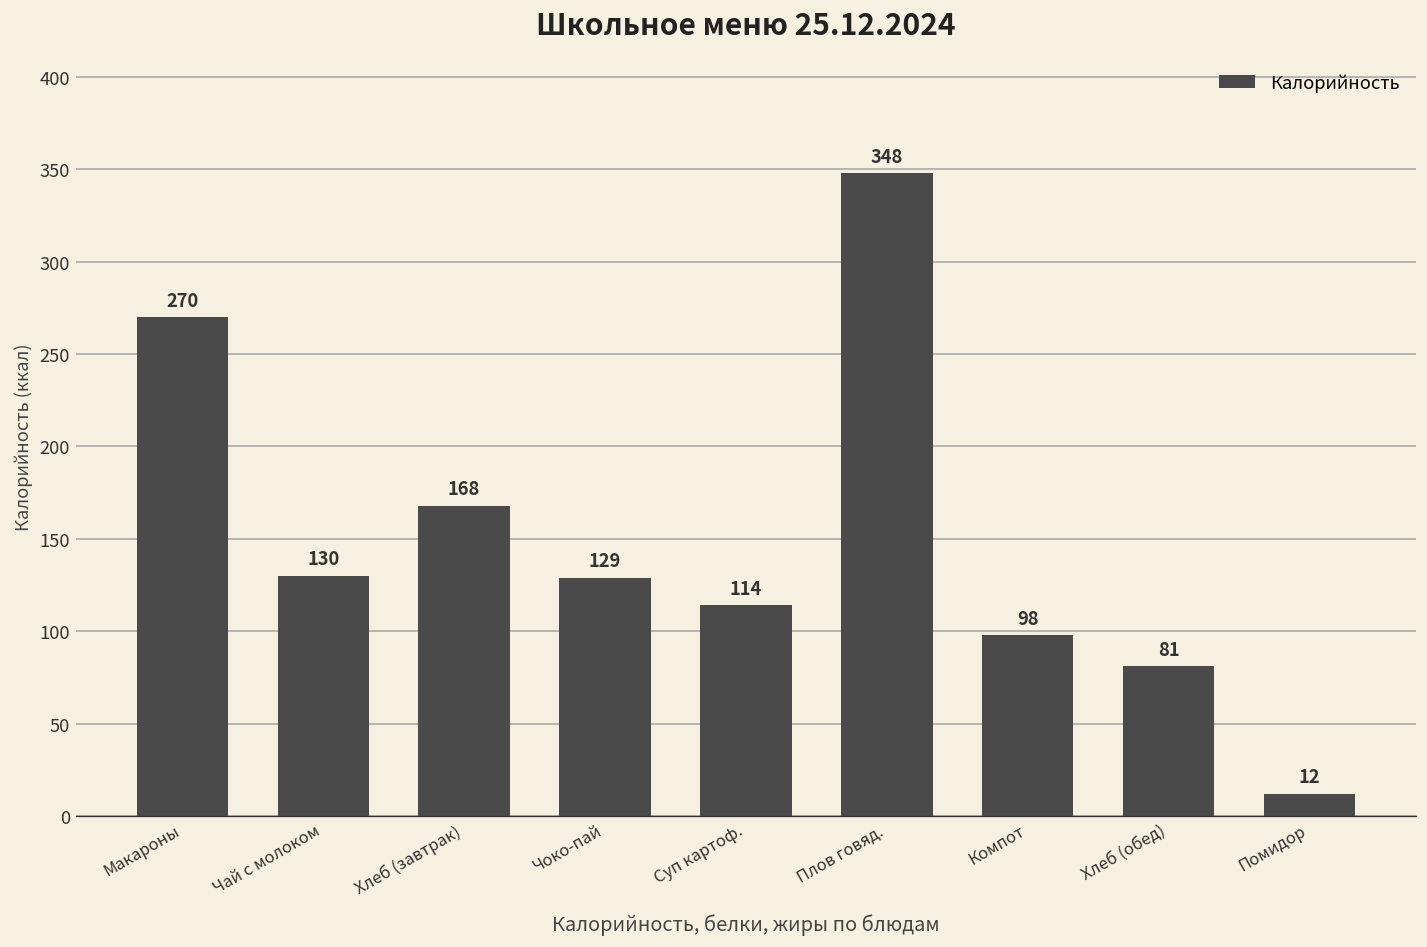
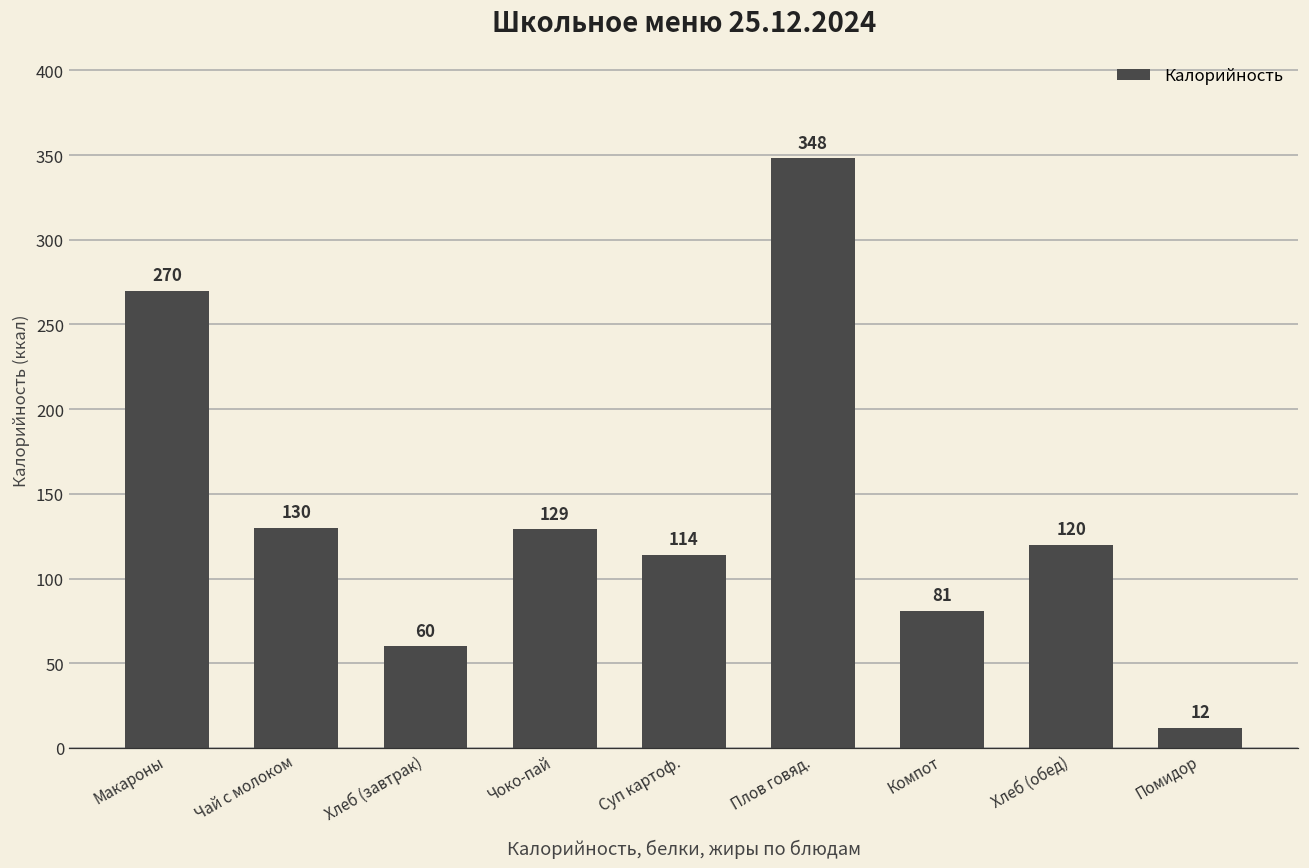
  {
    "Макароны": 270,
    "Чай с молоком": 130,
-   "Хлеб (завтрак)": 168,
+   "Хлеб (завтрак)": 60,
    "Чоко-пай": 129,
    "Суп картоф.": 114,
    "Плов говяд.": 348,
-   "Компот": 98,
-   "Хлеб (обед)": 81,
+   "Компот": 81,
+   "Хлеб (обед)": 120,
    "Помидор": 12
  }
